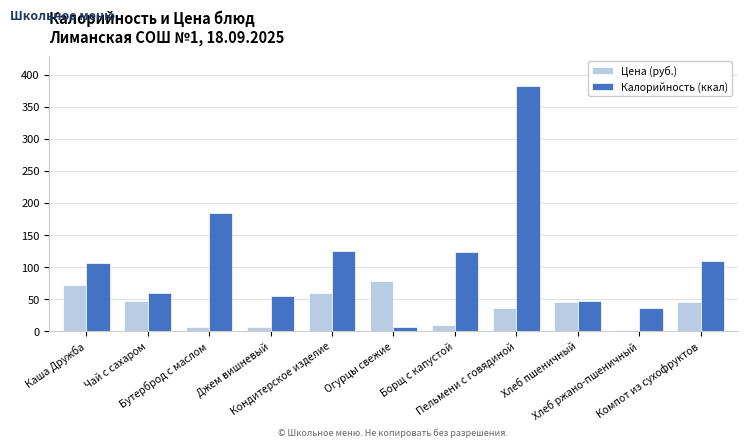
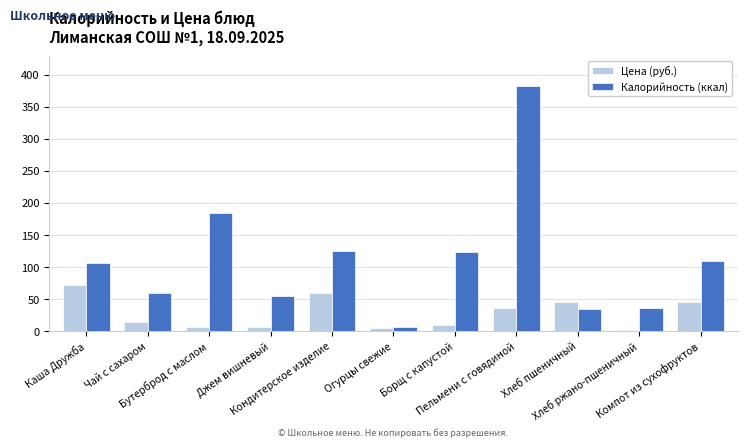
  {
    "Цена (руб.)": {
      "Каша Дружба": 70,
-     "Чай с сахаром": 50,
+     "Чай с сахаром": 20,
      "Бутерброд с маслом": 10,
      "Джем вишневый": 10,
      "Кондитерское изделие": 60,
-     "Огурцы свежие": 80,
+     "Огурцы свежие": 10,
      "Борщ с капустой": 10,
      "Пельмени с говядиной": 40,
      "Хлеб пшеничный": 50,
      "Компот из сухофруктов": 50
    },
    "Калорийность (ккал)": {
      "Каша Дружба": 110,
      "Чай с сахаром": 60,
      "Бутерброд с маслом": 180,
      "Джем вишневый": 60,
      "Кондитерское изделие": 130,
      "Огурцы свежие": 10,
      "Борщ с капустой": 120,
      "Пельмени с говядиной": 380,
-     "Хлеб пшеничный": 50,
+     "Хлеб пшеничный": 30,
      "Хлеб ржано-пшеничный": 40,
      "Компот из сухофруктов": 110
    }
  }
